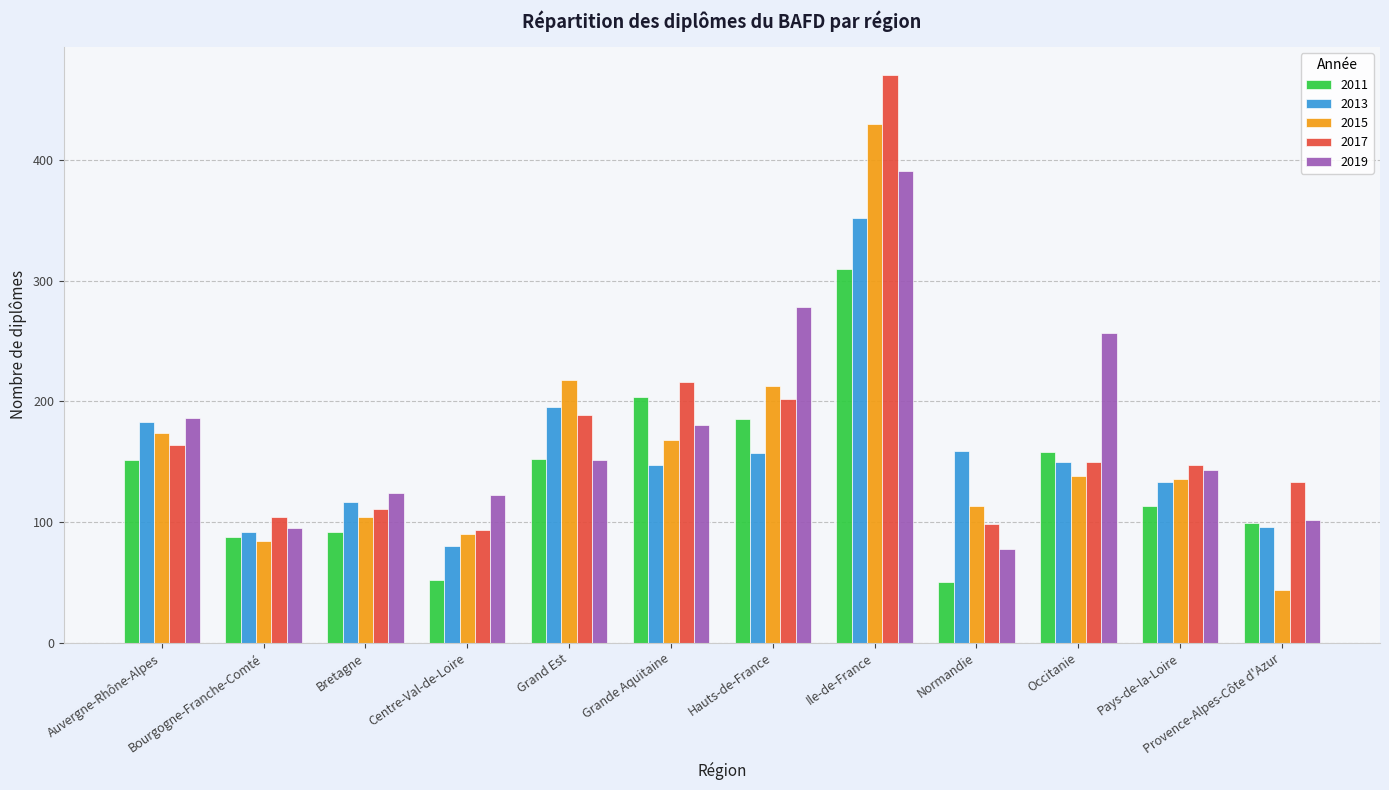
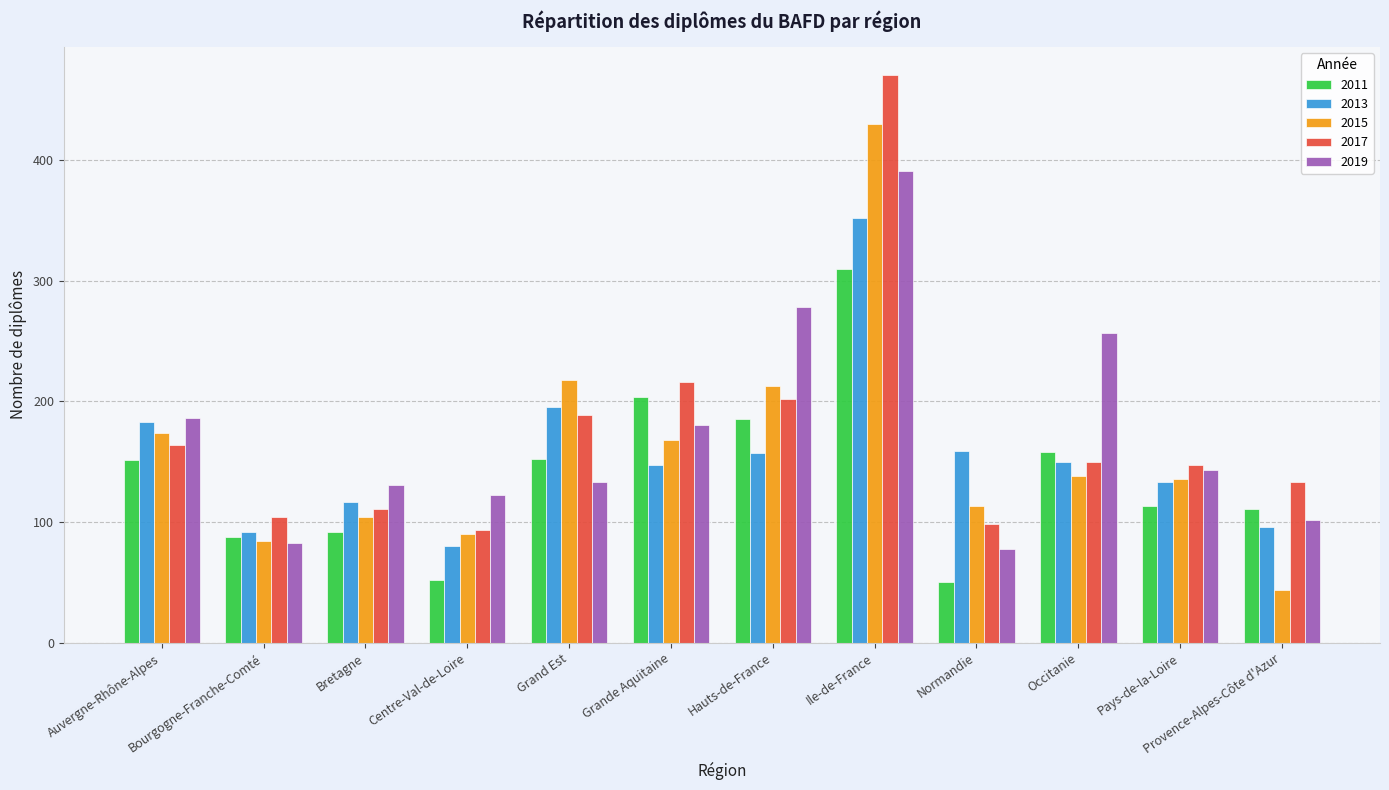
  {
    "2011": {
      "Auvergne-Rhône-Alpes": 151,
      "Bourgogne-Franche-Comté": 88,
      "Bretagne": 92,
      "Centre-Val-de-Loire": 52,
      "Grand Est": 152,
      "Grande Aquitaine": 204,
      "Hauts-de-France": 185,
      "Ile-de-France": 310,
      "Normandie": 50,
      "Occitanie": 158,
      "Pays-de-la-Loire": 113,
-     "Provence-Alpes-Côte d'Azur": 99
+     "Provence-Alpes-Côte d'Azur": 111
    },
    "2013": {
      "Auvergne-Rhône-Alpes": 183,
      "Bourgogne-Franche-Comté": 92,
      "Bretagne": 117,
      "Centre-Val-de-Loire": 80,
      "Grand Est": 195,
      "Grande Aquitaine": 147,
      "Hauts-de-France": 157,
      "Ile-de-France": 352,
      "Normandie": 159,
      "Occitanie": 150,
      "Pays-de-la-Loire": 133,
      "Provence-Alpes-Côte d'Azur": 96
    },
    "2015": {
      "Auvergne-Rhône-Alpes": 174,
      "Bourgogne-Franche-Comté": 84,
      "Bretagne": 104,
      "Centre-Val-de-Loire": 90,
      "Grand Est": 218,
      "Grande Aquitaine": 168,
      "Hauts-de-France": 213,
      "Ile-de-France": 430,
      "Normandie": 113,
      "Occitanie": 138,
      "Pays-de-la-Loire": 136,
      "Provence-Alpes-Côte d'Azur": 44
    },
    "2017": {
      "Auvergne-Rhône-Alpes": 164,
      "Bourgogne-Franche-Comté": 104,
      "Bretagne": 111,
      "Centre-Val-de-Loire": 93,
      "Grand Est": 189,
      "Grande Aquitaine": 216,
      "Hauts-de-France": 202,
      "Ile-de-France": 470,
      "Normandie": 98,
      "Occitanie": 150,
      "Pays-de-la-Loire": 147,
      "Provence-Alpes-Côte d'Azur": 133
    },
    "2019": {
      "Auvergne-Rhône-Alpes": 186,
-     "Bourgogne-Franche-Comté": 95,
-     "Bretagne": 124,
+     "Bourgogne-Franche-Comté": 83,
+     "Bretagne": 131,
      "Centre-Val-de-Loire": 122,
-     "Grand Est": 151,
+     "Grand Est": 133,
      "Grande Aquitaine": 180,
      "Hauts-de-France": 278,
      "Ile-de-France": 391,
      "Normandie": 78,
      "Occitanie": 257,
      "Pays-de-la-Loire": 143,
      "Provence-Alpes-Côte d'Azur": 102
    }
  }
